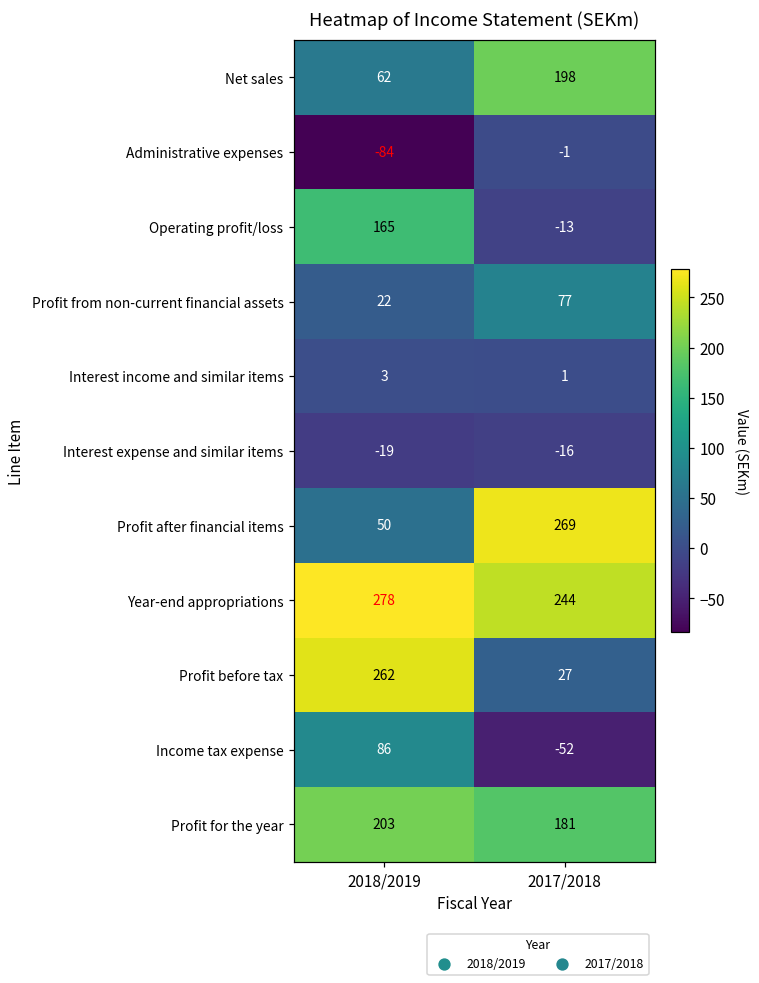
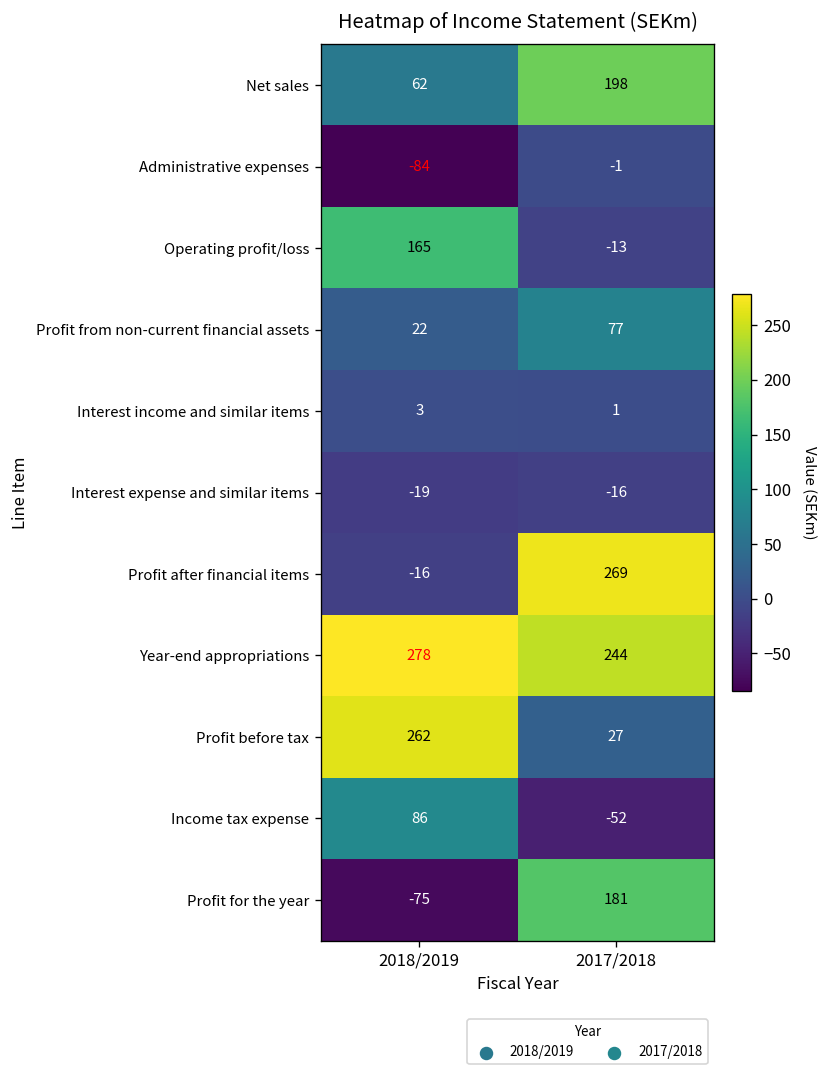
  {
    "Net sales": {
      "2018/2019": 62,
      "2017/2018": 198
    },
    "Administrative expenses": {
      "2018/2019": -84,
      "2017/2018": -1
    },
    "Operating profit/loss": {
      "2018/2019": 165,
      "2017/2018": -13
    },
    "Profit from non-current financial assets": {
      "2018/2019": 22,
      "2017/2018": 77
    },
    "Interest income and similar items": {
      "2018/2019": 3,
      "2017/2018": 1
    },
    "Interest expense and similar items": {
      "2018/2019": -19,
      "2017/2018": -16
    },
    "Profit after financial items": {
-     "2018/2019": 50,
+     "2018/2019": -16,
      "2017/2018": 269
    },
    "Year-end appropriations": {
      "2018/2019": 278,
      "2017/2018": 244
    },
    "Profit before tax": {
      "2018/2019": 262,
      "2017/2018": 27
    },
    "Income tax expense": {
      "2018/2019": 86,
      "2017/2018": -52
    },
    "Profit for the year": {
-     "2018/2019": 203,
+     "2018/2019": -75,
      "2017/2018": 181
    }
  }
